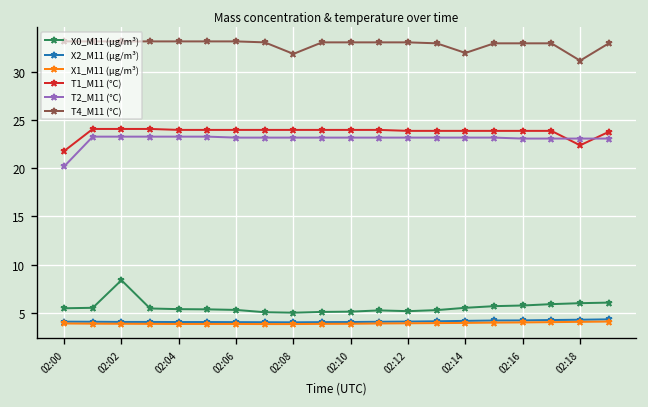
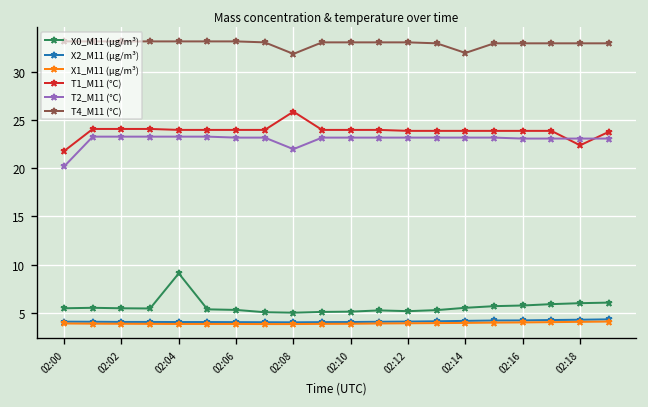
  {
    "X0_M11 (μg/m³)": {
      "02:00": 5,
-     "02:02": 8,
-     "02:04": 5,
+     "02:02": 5,
+     "02:04": 9,
      "02:06": 5,
      "02:08": 5,
      "02:10": 5,
      "02:12": 5,
      "02:14": 6,
      "02:16": 6,
      "02:18": 6
    },
    "T1_M11 (°C)": {
      "02:00": 22,
      "02:02": 24,
      "02:04": 24,
      "02:06": 24,
-     "02:08": 24,
+     "02:08": 26,
      "02:10": 24,
      "02:12": 24,
      "02:14": 24,
      "02:16": 24,
      "02:18": 22
    },
    "T2_M11 (°C)": {
      "02:00": 20,
      "02:02": 23,
      "02:04": 23,
      "02:06": 23,
-     "02:08": 23,
+     "02:08": 22,
      "02:10": 23,
      "02:12": 23,
      "02:14": 23,
      "02:16": 23,
      "02:18": 23
    },
    "T4_M11 (°C)": {
      "02:04": 33,
      "02:06": 33,
      "02:08": 32,
      "02:10": 33,
      "02:12": 33,
      "02:14": 32,
      "02:16": 33,
-     "02:18": 31
+     "02:18": 33
    }
  }
